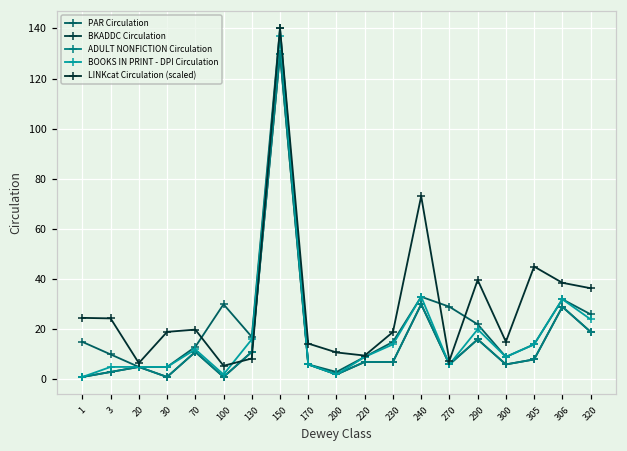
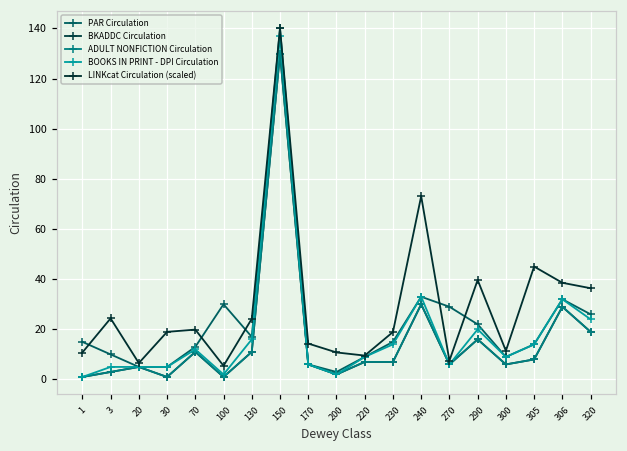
  {
    "LINKcat Circulation (scaled)": {
-     "1": 25,
+     "1": 11,
      "3": 24,
      "20": 7,
      "30": 19,
      "70": 20,
      "100": 5,
-     "130": 8,
+     "130": 24,
      "170": 14,
      "200": 11,
      "230": 19,
      "240": 73,
      "270": 8,
      "290": 40,
-     "300": 15,
+     "300": 11,
      "305": 45,
      "306": 39,
      "320": 36
    }
  }
